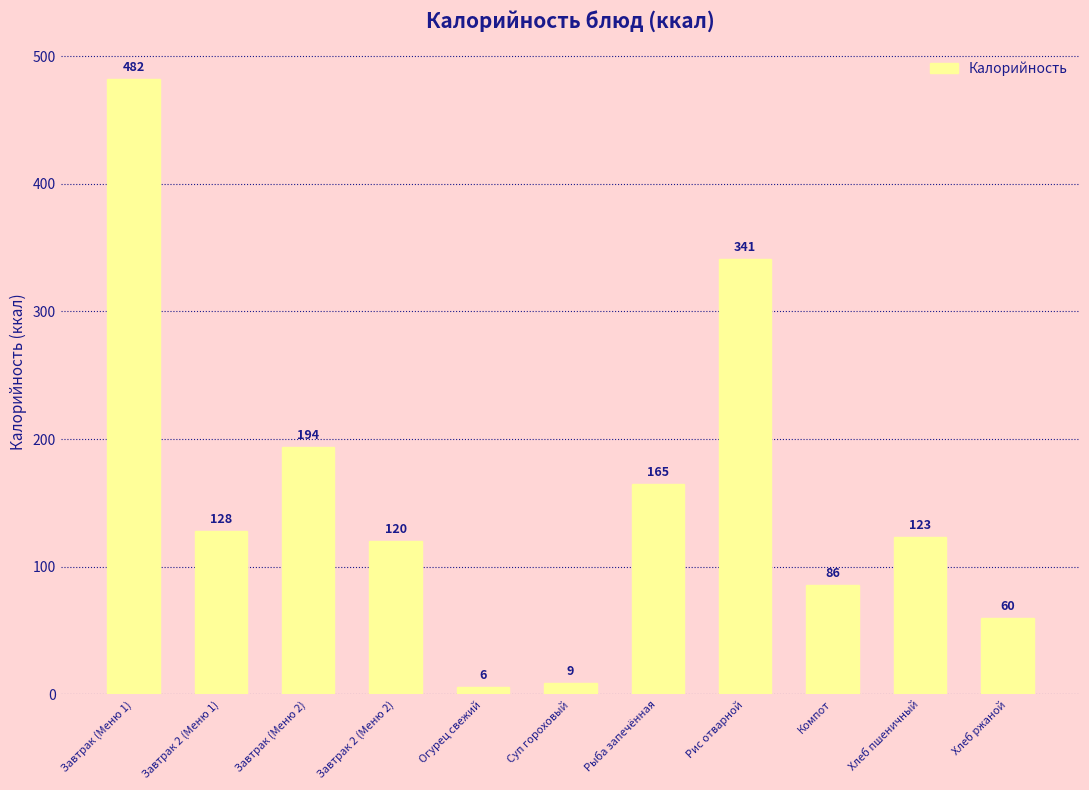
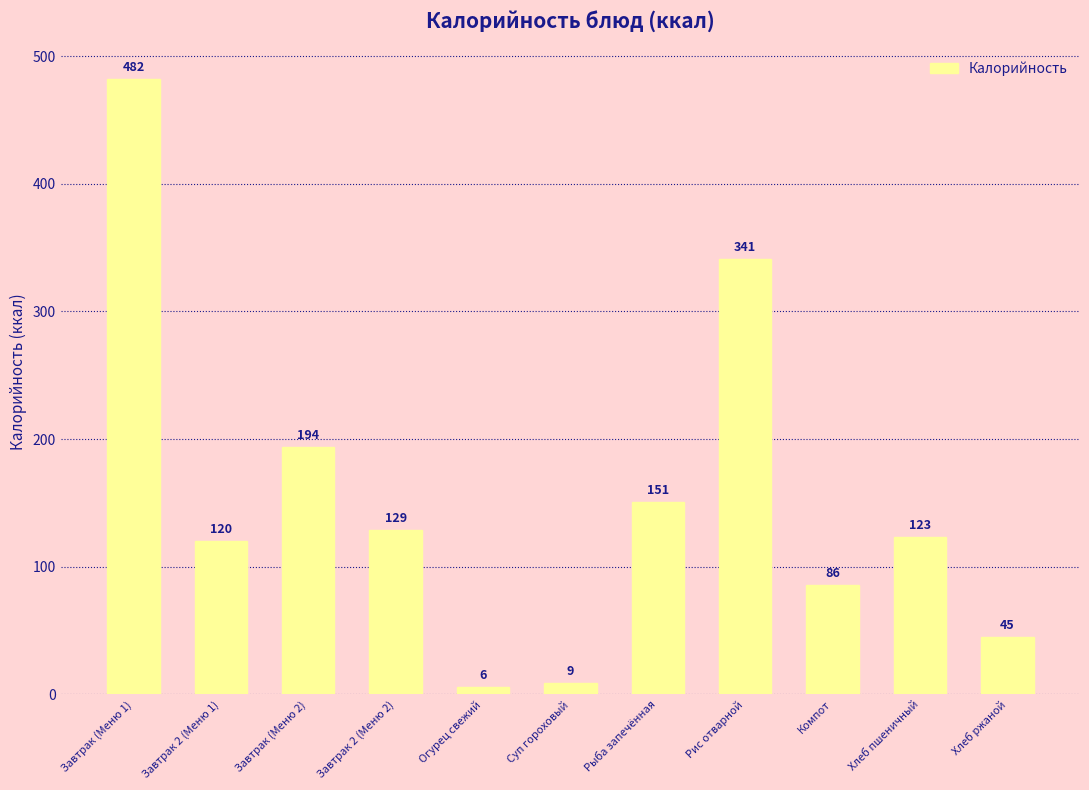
  {
    "Завтрак (Меню 1)": 482,
-   "Завтрак 2 (Меню 1)": 128,
+   "Завтрак 2 (Меню 1)": 120,
    "Завтрак (Меню 2)": 194,
-   "Завтрак 2 (Меню 2)": 120,
+   "Завтрак 2 (Меню 2)": 129,
    "Огурец свежий": 6,
    "Суп гороховый": 9,
-   "Рыба запечённая": 165,
+   "Рыба запечённая": 151,
    "Рис отварной": 341,
    "Компот": 86,
    "Хлеб пшеничный": 123,
-   "Хлеб ржаной": 60
+   "Хлеб ржаной": 45
  }
